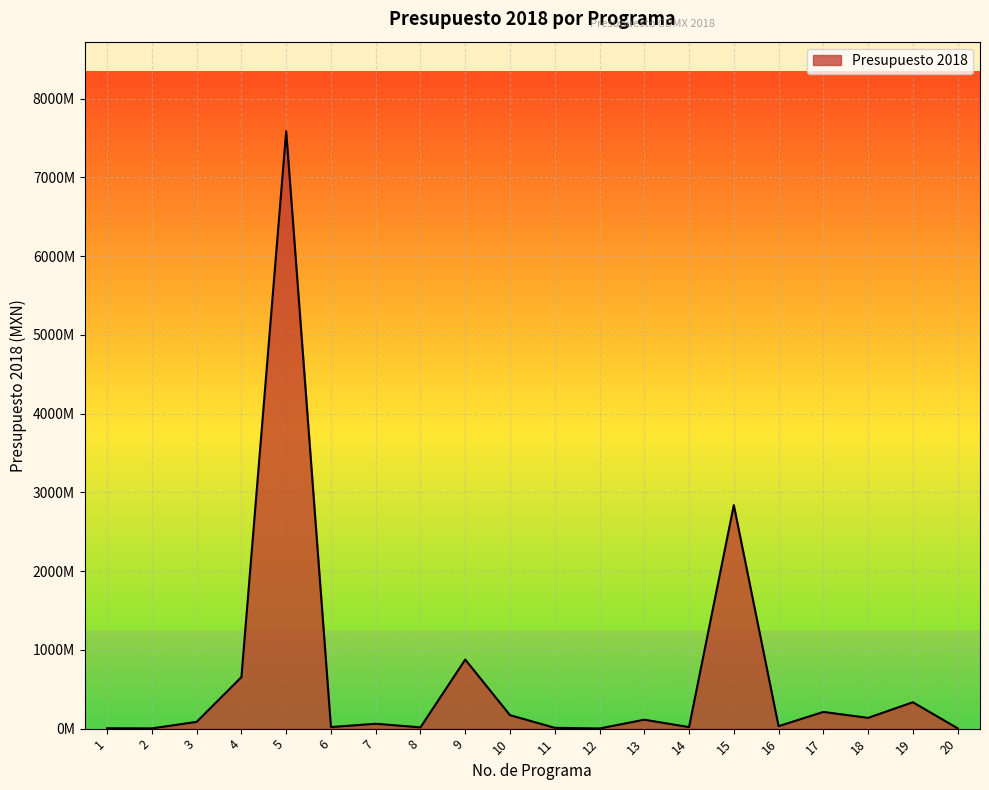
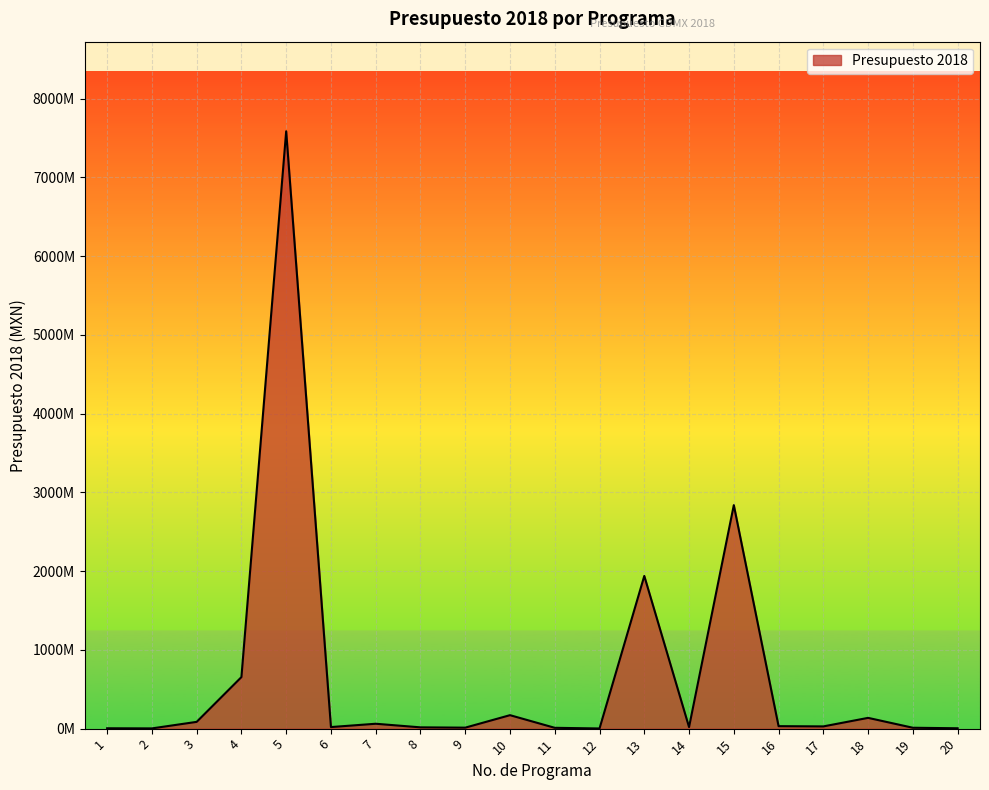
  {
    "1": 0,
    "2": 0,
    "3": 100000000,
    "4": 700000000,
    "5": 7600000000,
    "6": 0,
    "7": 100000000,
    "8": 0,
-   "9": 900000000,
+   "9": 0,
    "10": 200000000,
    "11": 0,
    "12": 0,
-   "13": 100000000,
+   "13": 1900000000,
    "14": 0,
    "15": 2800000000,
    "16": 0,
-   "17": 200000000,
+   "17": 0,
    "18": 100000000,
-   "19": 300000000,
+   "19": 0,
    "20": 0
  }
